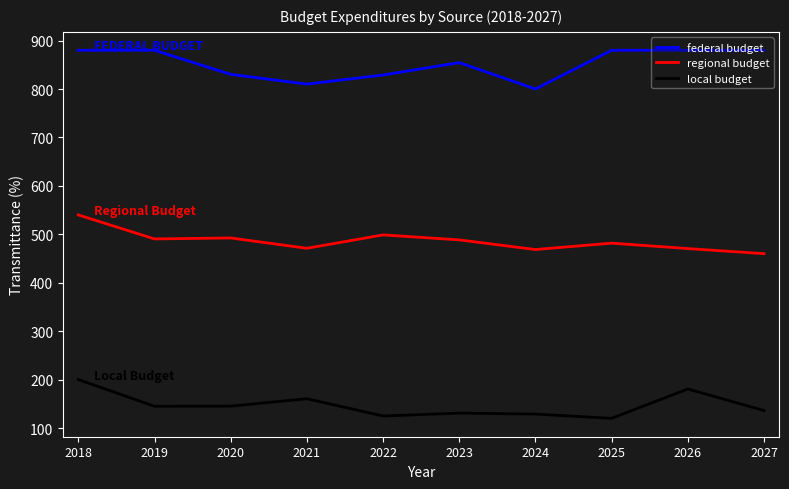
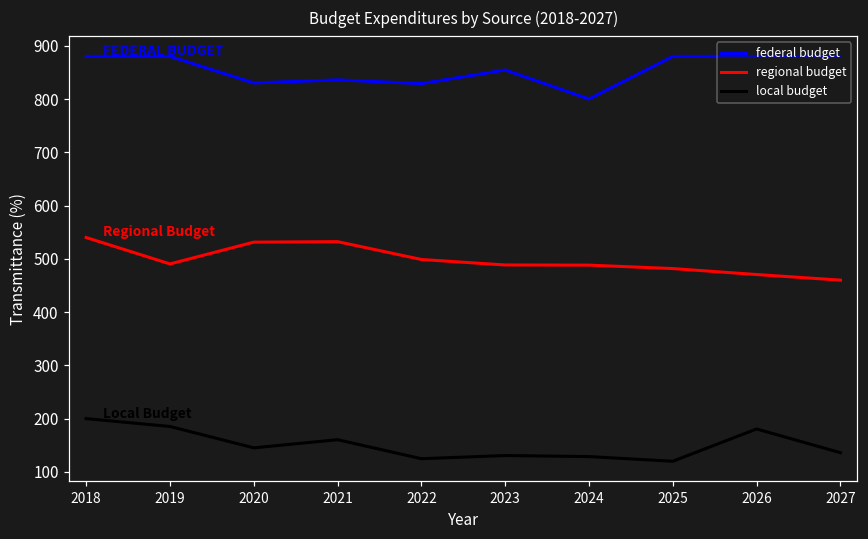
  {
    "federal budget": {
      "2018": 880,
      "2019": 880,
      "2020": 830,
-     "2021": 810,
+     "2021": 840,
      "2022": 830,
      "2023": 850,
      "2024": 800,
      "2025": 880
    },
    "regional budget": {
      "2018": 540,
      "2019": 490,
-     "2020": 490,
-     "2021": 470,
+     "2020": 530,
+     "2021": 530,
      "2022": 500,
      "2023": 490,
-     "2024": 470,
+     "2024": 490,
      "2025": 480,
      "2026": 470,
      "2027": 460
    },
    "local budget": {
      "2018": 200,
-     "2019": 140,
+     "2019": 190,
      "2020": 150,
      "2021": 160,
      "2022": 120,
      "2023": 130,
      "2024": 130,
      "2025": 120,
      "2026": 180,
      "2027": 140
    }
  }
